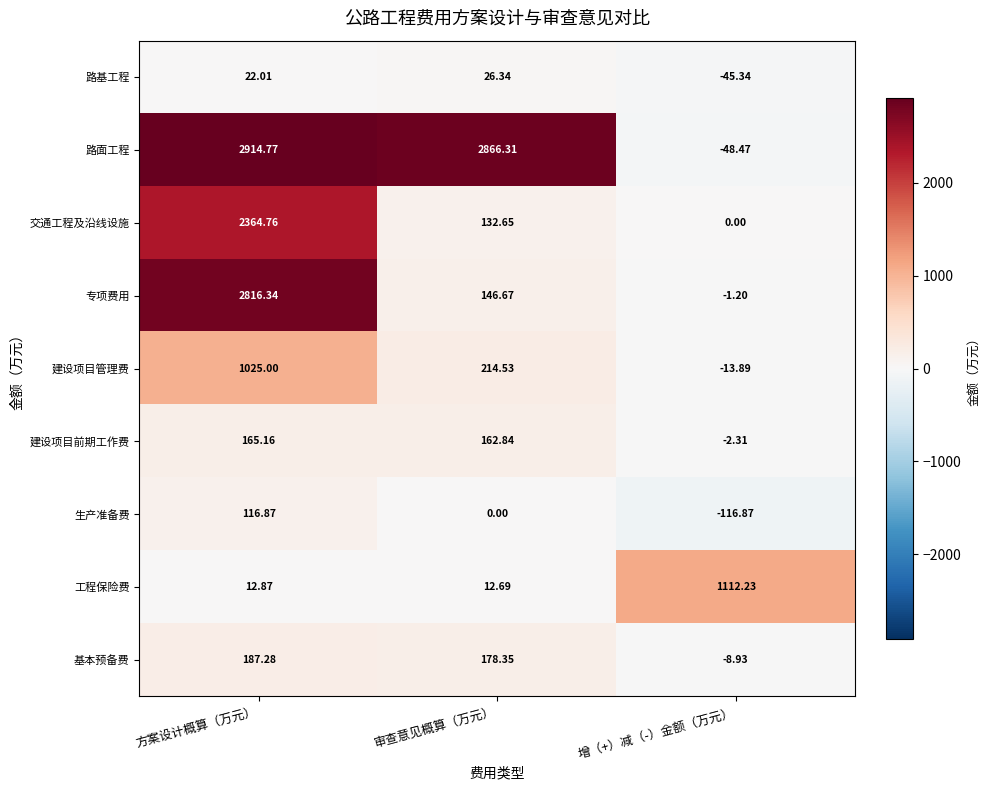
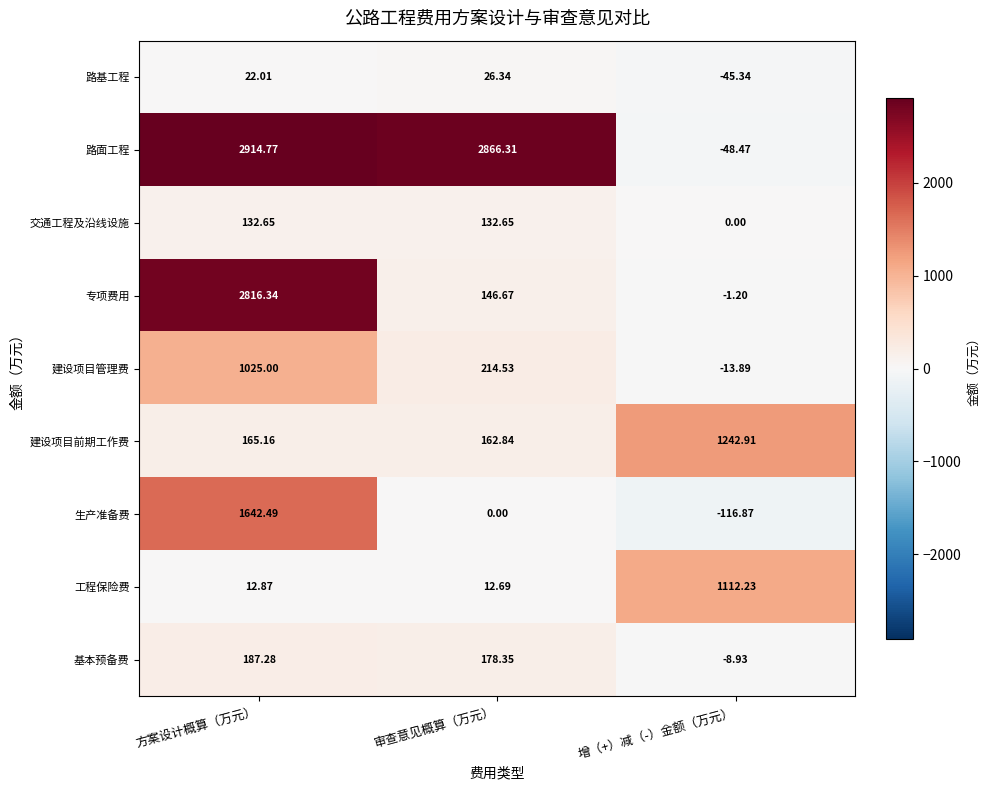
  {
    "路基工程": {
      "方案设计概算（万元）": 22.01,
      "审查意见概算（万元）": 26.34,
      "增（+）减（-）金额（万元）": -45.34
    },
    "路面工程": {
      "方案设计概算（万元）": 2914.77,
      "审查意见概算（万元）": 2866.31,
      "增（+）减（-）金额（万元）": -48.47
    },
    "交通工程及沿线设施": {
-     "方案设计概算（万元）": 2364.76,
+     "方案设计概算（万元）": 132.65,
      "审查意见概算（万元）": 132.65,
      "增（+）减（-）金额（万元）": 0.00
    },
    "专项费用": {
      "方案设计概算（万元）": 2816.34,
      "审查意见概算（万元）": 146.67,
      "增（+）减（-）金额（万元）": -1.20
    },
    "建设项目管理费": {
      "方案设计概算（万元）": 1025.00,
      "审查意见概算（万元）": 214.53,
      "增（+）减（-）金额（万元）": -13.89
    },
    "建设项目前期工作费": {
      "方案设计概算（万元）": 165.16,
      "审查意见概算（万元）": 162.84,
-     "增（+）减（-）金额（万元）": -2.31
+     "增（+）减（-）金额（万元）": 1242.91
    },
    "生产准备费": {
-     "方案设计概算（万元）": 116.87,
+     "方案设计概算（万元）": 1642.49,
      "审查意见概算（万元）": 0.00,
      "增（+）减（-）金额（万元）": -116.87
    },
    "工程保险费": {
      "方案设计概算（万元）": 12.87,
      "审查意见概算（万元）": 12.69,
      "增（+）减（-）金额（万元）": 1112.23
    },
    "基本预备费": {
      "方案设计概算（万元）": 187.28,
      "审查意见概算（万元）": 178.35,
      "增（+）减（-）金额（万元）": -8.93
    }
  }
